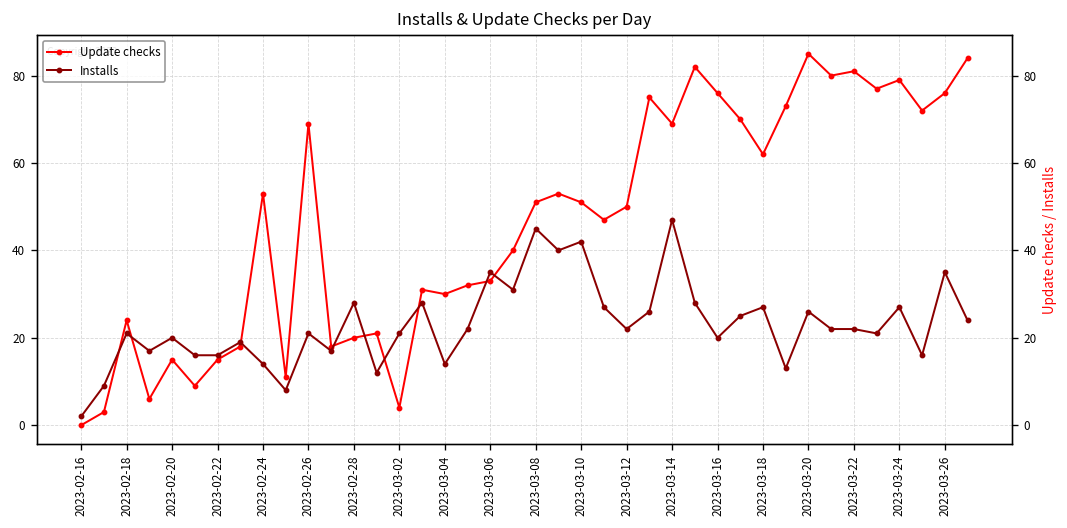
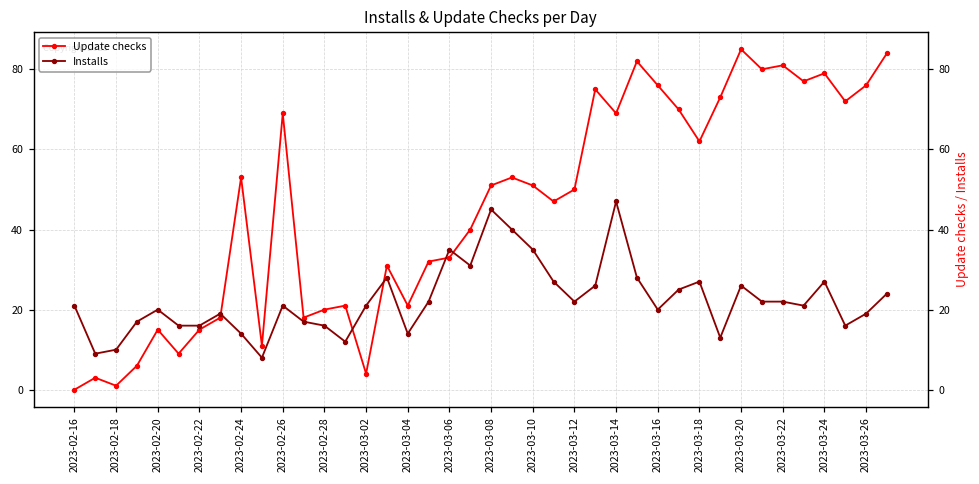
  {
    "Update checks": {
      "2023-02-16": 0,
-     "2023-02-18": 24,
+     "2023-02-18": 1,
      "2023-02-20": 15,
      "2023-02-22": 15,
      "2023-02-24": 53,
      "2023-02-26": 69,
      "2023-02-28": 20,
      "2023-03-02": 4,
-     "2023-03-04": 30,
+     "2023-03-04": 21,
      "2023-03-06": 33,
      "2023-03-08": 51,
      "2023-03-10": 51,
      "2023-03-12": 50,
      "2023-03-14": 69,
      "2023-03-16": 76,
      "2023-03-18": 62,
      "2023-03-20": 85,
      "2023-03-22": 81,
      "2023-03-24": 79,
      "2023-03-26": 76
    },
    "Installs": {
-     "2023-02-16": 2,
-     "2023-02-18": 21,
+     "2023-02-16": 21,
+     "2023-02-18": 10,
      "2023-02-20": 20,
      "2023-02-22": 16,
      "2023-02-24": 14,
      "2023-02-26": 21,
-     "2023-02-28": 28,
+     "2023-02-28": 16,
      "2023-03-02": 21,
      "2023-03-04": 14,
      "2023-03-06": 35,
      "2023-03-08": 45,
-     "2023-03-10": 42,
+     "2023-03-10": 35,
      "2023-03-12": 22,
      "2023-03-14": 47,
      "2023-03-16": 20,
      "2023-03-18": 27,
      "2023-03-20": 26,
      "2023-03-22": 22,
      "2023-03-24": 27,
-     "2023-03-26": 35
+     "2023-03-26": 19
    }
  }
